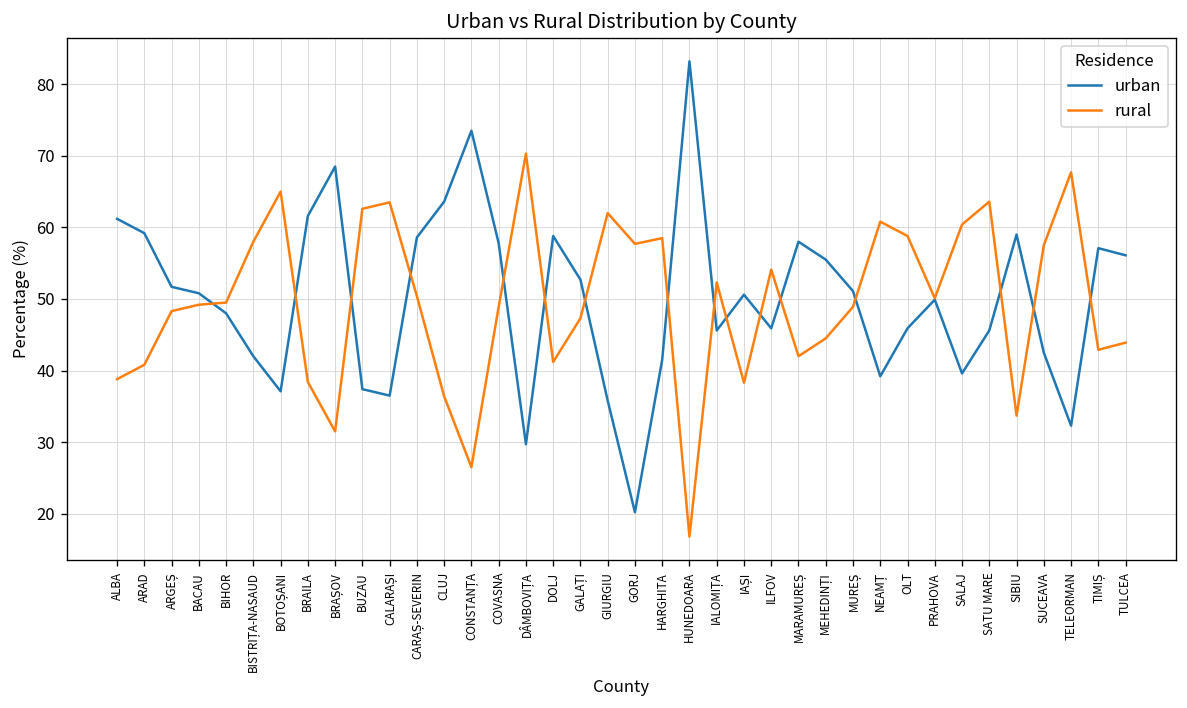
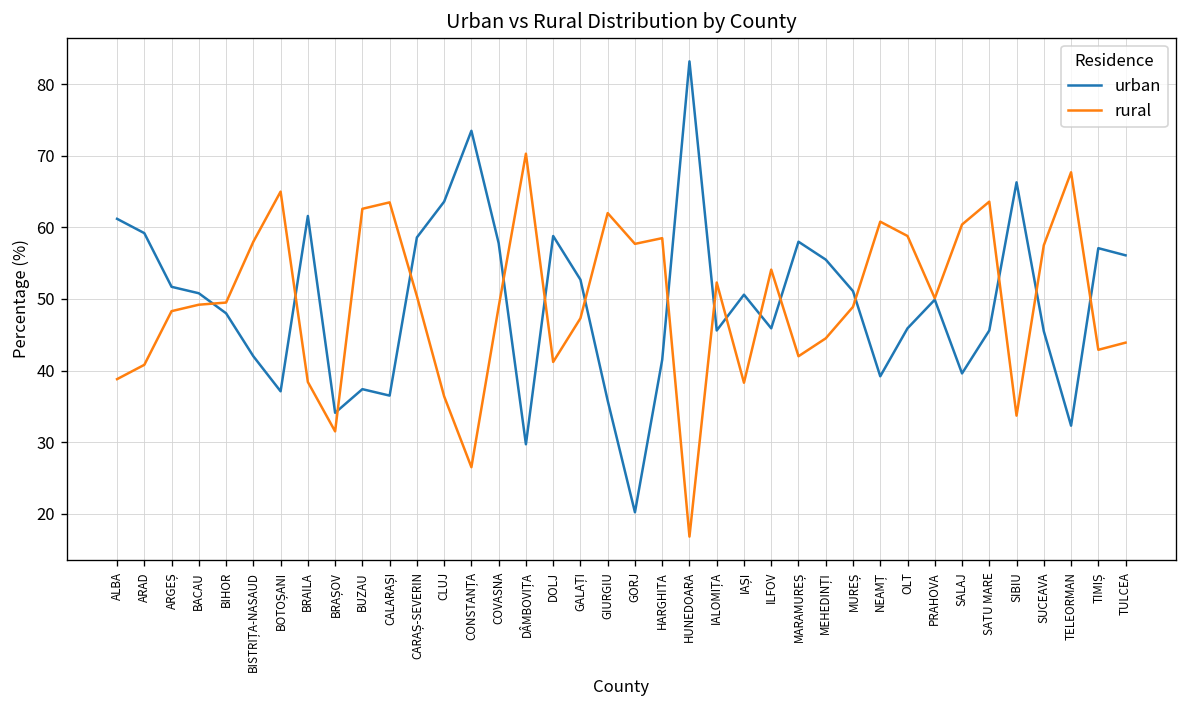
  {
    "urban": {
      "ALBA": 61,
      "ARAD": 59,
      "ARGEȘ": 52,
      "BACAU": 51,
      "BIHOR": 48,
      "BISTRIȚA-NASAUD": 42,
      "BOTOȘANI": 37,
      "BRAILA": 62,
-     "BRAȘOV": 69,
+     "BRAȘOV": 34,
      "BUZAU": 37,
      "CALARAȘI": 37,
      "CARAȘ-SEVERIN": 59,
      "CLUJ": 64,
      "CONSTANȚA": 74,
      "COVASNA": 58,
      "DÂMBOVIȚA": 30,
      "DOLJ": 59,
      "GALAȚI": 53,
      "GIURGIU": 36,
      "GORJ": 20,
      "HARGHITA": 42,
      "HUNEDOARA": 83,
      "IALOMIȚA": 46,
      "IAȘI": 51,
      "ILFOV": 46,
      "MARAMUREȘ": 58,
      "MEHEDINȚI": 56,
      "MUREȘ": 51,
      "NEAMȚ": 39,
      "OLT": 46,
      "SALAJ": 40,
      "SATU MARE": 46,
-     "SIBIU": 59,
-     "SUCEAVA": 43,
+     "SIBIU": 66,
+     "SUCEAVA": 46,
      "TELEORMAN": 32,
      "TIMIȘ": 57,
      "TULCEA": 56
    },
    "rural": {
      "ALBA": 39,
      "ARAD": 41,
      "ARGEȘ": 48,
      "BACAU": 49,
      "BIHOR": 50,
      "BISTRIȚA-NASAUD": 58,
      "BOTOȘANI": 65,
      "BRAILA": 38,
      "BRAȘOV": 32,
      "BUZAU": 63,
      "CALARAȘI": 64,
      "CARAȘ-SEVERIN": 50,
      "CLUJ": 36,
      "CONSTANȚA": 27,
      "COVASNA": 49,
      "DÂMBOVIȚA": 70,
      "DOLJ": 41,
      "GALAȚI": 47,
      "GIURGIU": 62,
      "GORJ": 58,
      "HARGHITA": 59,
      "HUNEDOARA": 17,
      "IALOMIȚA": 52,
      "IAȘI": 38,
      "ILFOV": 54,
      "MARAMUREȘ": 42,
      "MEHEDINȚI": 45,
      "MUREȘ": 49,
      "NEAMȚ": 61,
      "OLT": 59,
      "SALAJ": 60,
      "SATU MARE": 64,
      "SIBIU": 34,
      "SUCEAVA": 58,
      "TELEORMAN": 68,
      "TIMIȘ": 43,
      "TULCEA": 44
    }
  }
